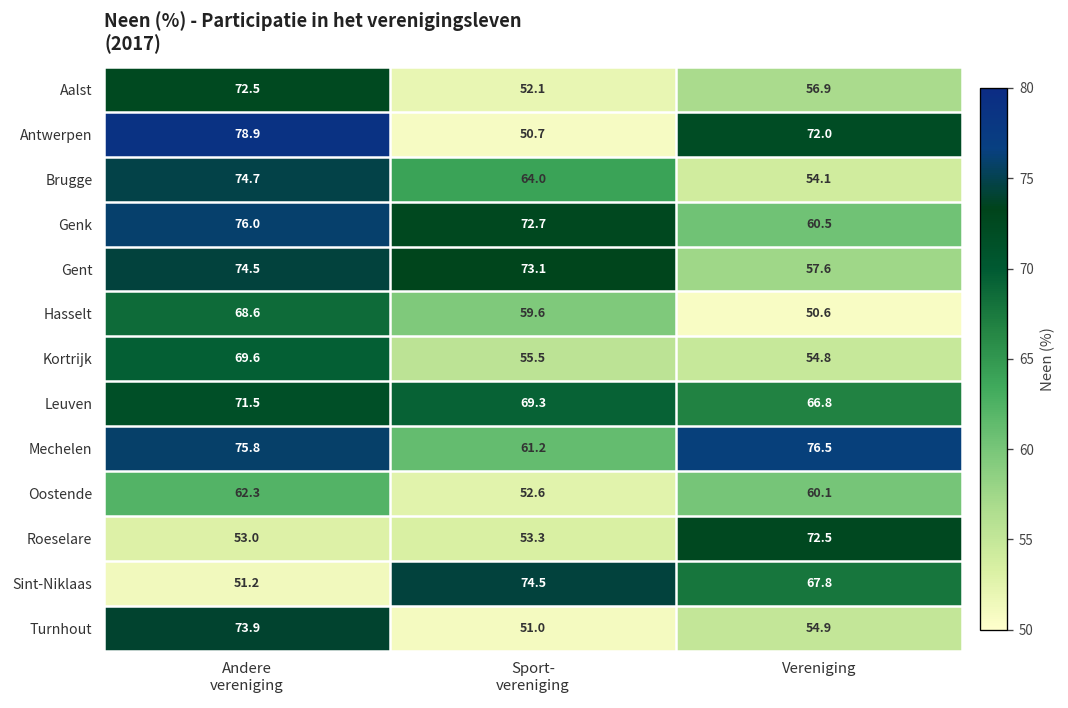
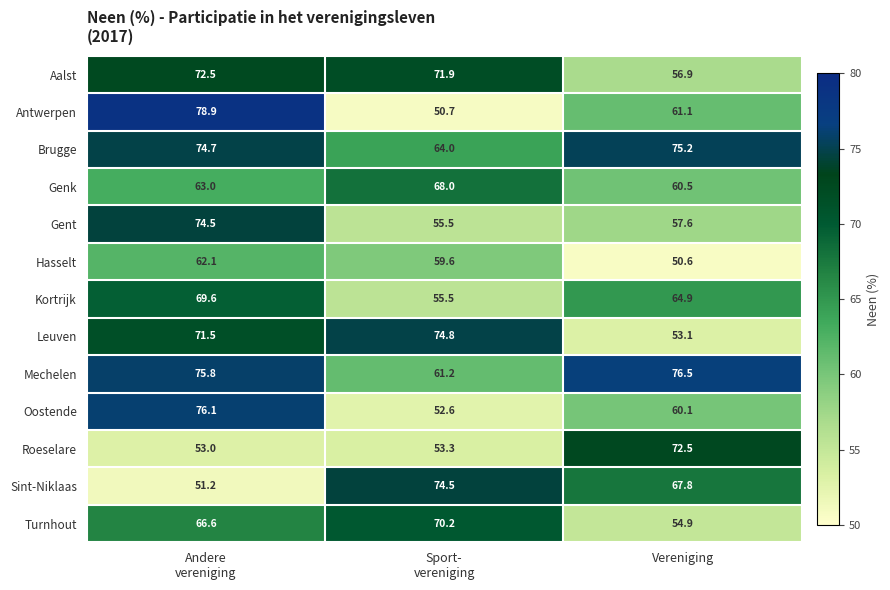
  {
    "Aalst": {
      "Andere vereniging": 72.5,
-     "Sport- vereniging": 52.1,
+     "Sport- vereniging": 71.9,
      "Vereniging": 56.9
    },
    "Antwerpen": {
      "Andere vereniging": 78.9,
      "Sport- vereniging": 50.7,
-     "Vereniging": 72.0
+     "Vereniging": 61.1
    },
    "Brugge": {
      "Andere vereniging": 74.7,
      "Sport- vereniging": 64.0,
-     "Vereniging": 54.1
+     "Vereniging": 75.2
    },
    "Genk": {
-     "Andere vereniging": 76.0,
-     "Sport- vereniging": 72.7,
+     "Andere vereniging": 63.0,
+     "Sport- vereniging": 68.0,
      "Vereniging": 60.5
    },
    "Gent": {
      "Andere vereniging": 74.5,
-     "Sport- vereniging": 73.1,
+     "Sport- vereniging": 55.5,
      "Vereniging": 57.6
    },
    "Hasselt": {
-     "Andere vereniging": 68.6,
+     "Andere vereniging": 62.1,
      "Sport- vereniging": 59.6,
      "Vereniging": 50.6
    },
    "Kortrijk": {
      "Andere vereniging": 69.6,
      "Sport- vereniging": 55.5,
-     "Vereniging": 54.8
+     "Vereniging": 64.9
    },
    "Leuven": {
      "Andere vereniging": 71.5,
-     "Sport- vereniging": 69.3,
-     "Vereniging": 66.8
+     "Sport- vereniging": 74.8,
+     "Vereniging": 53.1
    },
    "Mechelen": {
      "Andere vereniging": 75.8,
      "Sport- vereniging": 61.2,
      "Vereniging": 76.5
    },
    "Oostende": {
-     "Andere vereniging": 62.3,
+     "Andere vereniging": 76.1,
      "Sport- vereniging": 52.6,
      "Vereniging": 60.1
    },
    "Roeselare": {
      "Andere vereniging": 53.0,
      "Sport- vereniging": 53.3,
      "Vereniging": 72.5
    },
    "Sint-Niklaas": {
      "Andere vereniging": 51.2,
      "Sport- vereniging": 74.5,
      "Vereniging": 67.8
    },
    "Turnhout": {
-     "Andere vereniging": 73.9,
-     "Sport- vereniging": 51.0,
+     "Andere vereniging": 66.6,
+     "Sport- vereniging": 70.2,
      "Vereniging": 54.9
    }
  }
